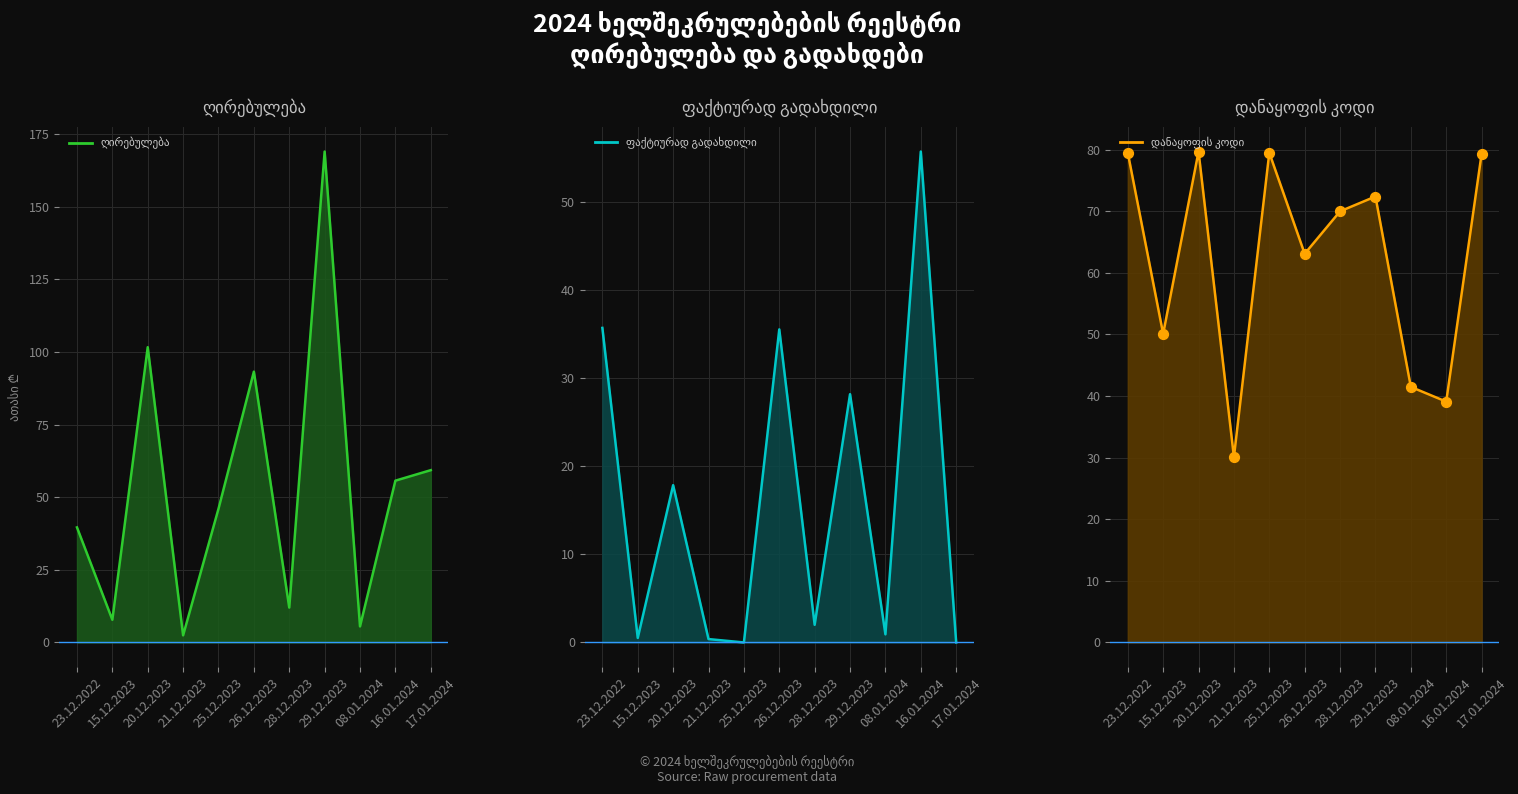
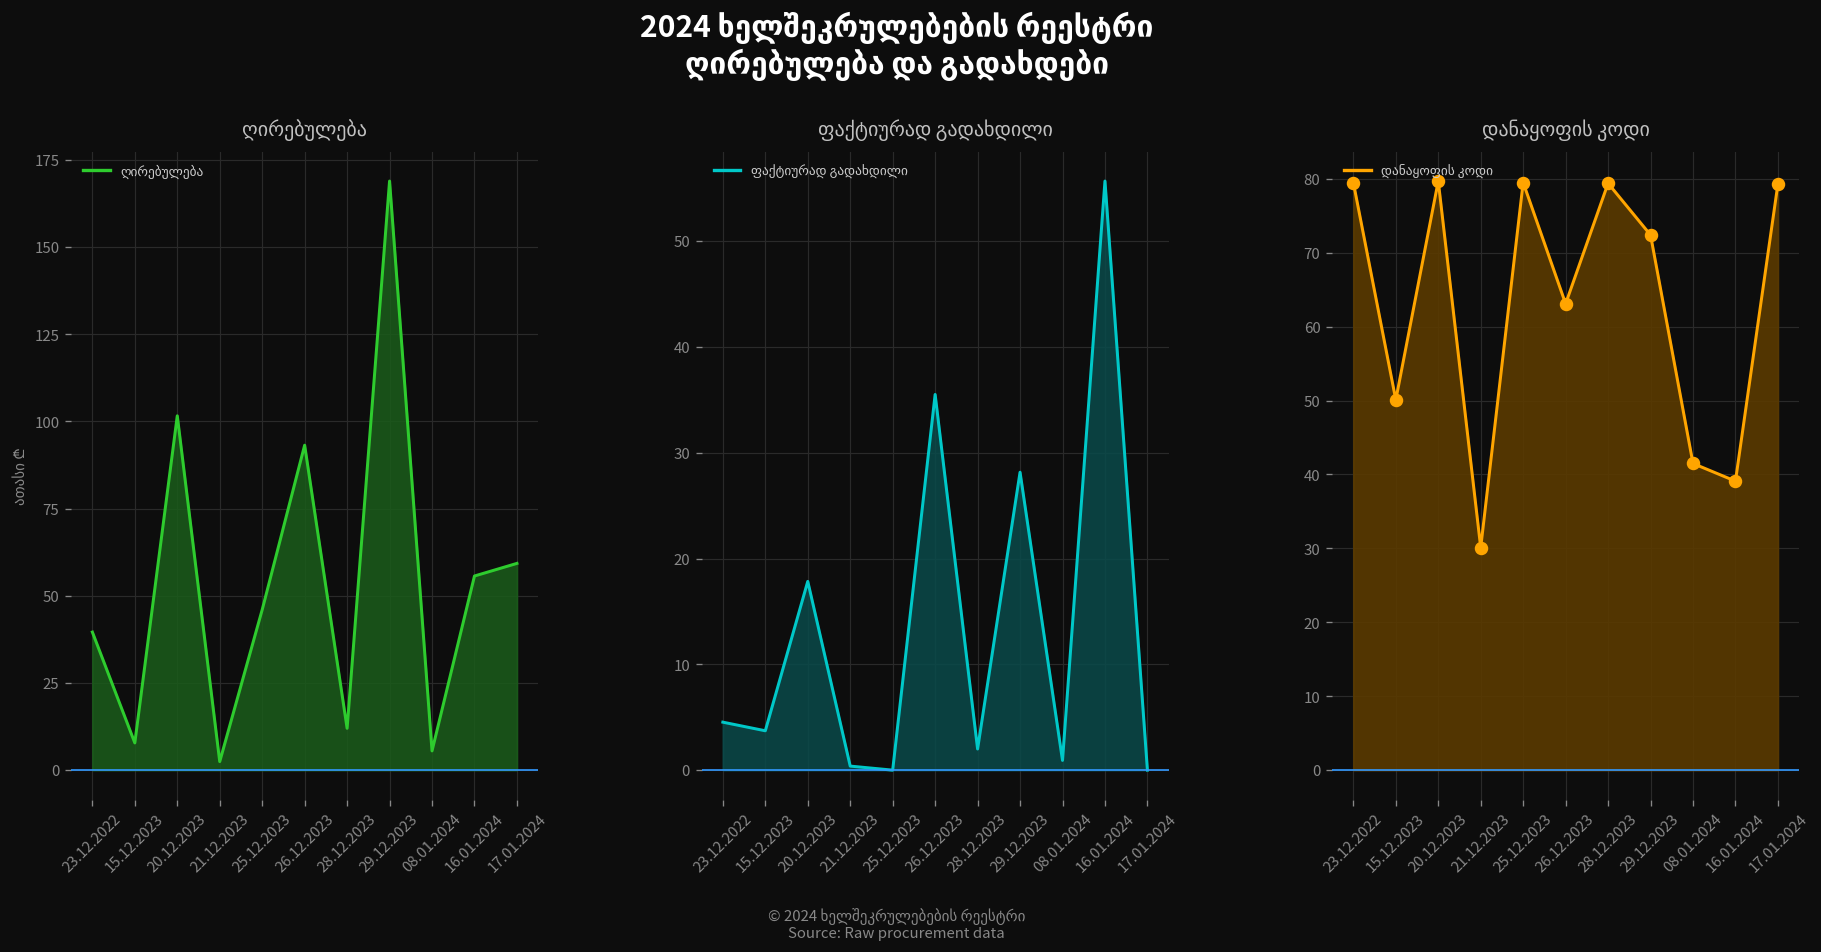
  {
    "ღირებულება": {
      "23.12.2022": 40,
      "15.12.2023": 8,
      "20.12.2023": 102,
      "21.12.2023": 2,
      "25.12.2023": 46,
      "26.12.2023": 93,
      "28.12.2023": 12,
      "29.12.2023": 169,
      "08.01.2024": 6,
      "16.01.2024": 56,
      "17.01.2024": 59
    },
    "ფაქტიურად გადახდილი": {
-     "23.12.2022": 36,
-     "15.12.2023": 1,
+     "23.12.2022": 5,
+     "15.12.2023": 4,
      "20.12.2023": 18,
      "21.12.2023": 0,
      "25.12.2023": 0,
      "26.12.2023": 36,
      "28.12.2023": 2,
      "29.12.2023": 28,
      "08.01.2024": 1,
      "16.01.2024": 56,
      "17.01.2024": 0
    },
    "დანაყოფის კოდი": {
      "15.12.2023": 50,
      "21.12.2023": 30,
      "25.12.2023": 80,
      "26.12.2023": 63,
-     "28.12.2023": 70,
+     "28.12.2023": 79,
      "29.12.2023": 72,
      "08.01.2024": 41,
      "16.01.2024": 39,
      "17.01.2024": 79
    }
  }
